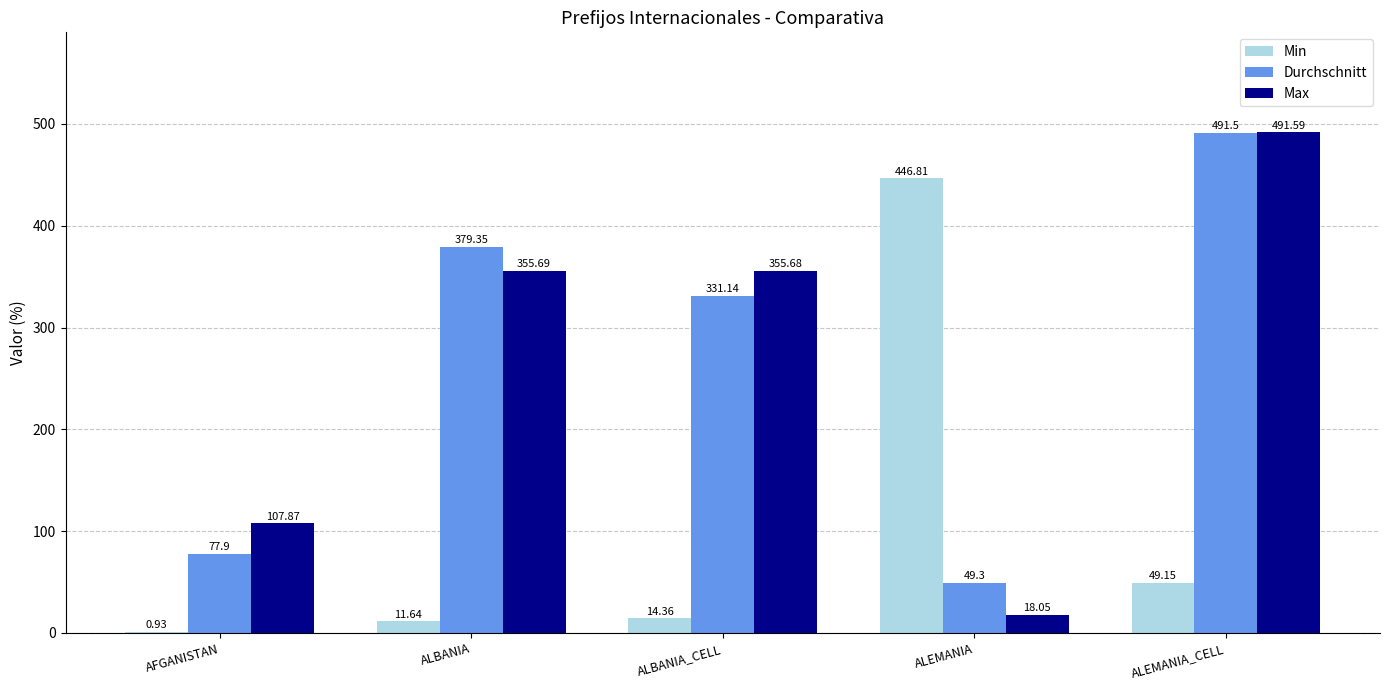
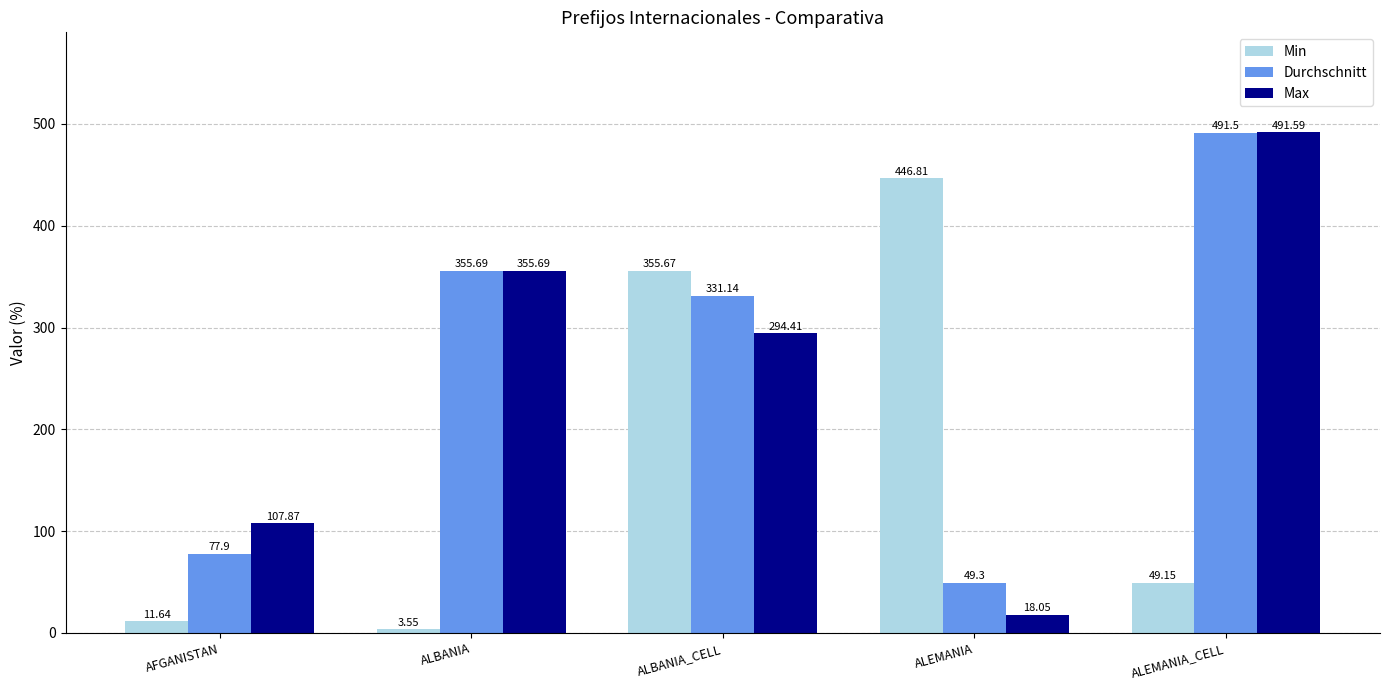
  {
    "Min": {
-     "AFGANISTAN": 0.93,
-     "ALBANIA": 11.64,
-     "ALBANIA_CELL": 14.36,
+     "AFGANISTAN": 11.64,
+     "ALBANIA": 3.55,
+     "ALBANIA_CELL": 355.67,
      "ALEMANIA": 446.81,
      "ALEMANIA_CELL": 49.15
    },
    "Durchschnitt": {
      "AFGANISTAN": 77.9,
-     "ALBANIA": 379.35,
+     "ALBANIA": 355.69,
      "ALBANIA_CELL": 331.14,
      "ALEMANIA": 49.3,
      "ALEMANIA_CELL": 491.5
    },
    "Max": {
      "AFGANISTAN": 107.87,
      "ALBANIA": 355.69,
-     "ALBANIA_CELL": 355.68,
+     "ALBANIA_CELL": 294.41,
      "ALEMANIA": 18.05,
      "ALEMANIA_CELL": 491.59
    }
  }
